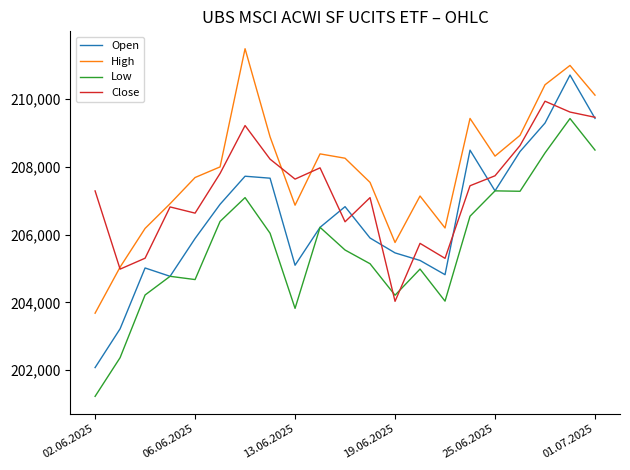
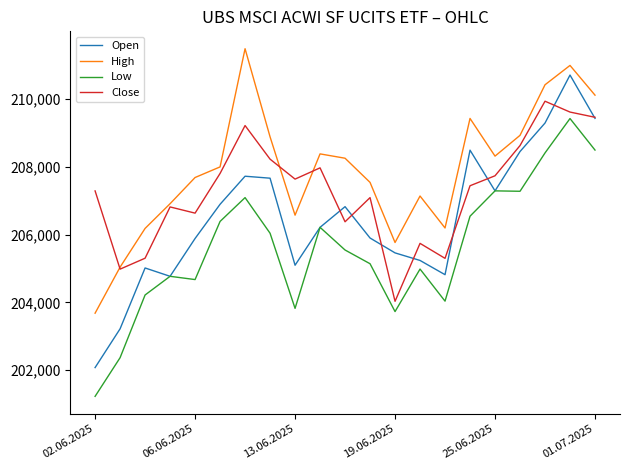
  {
    "Open": {
      "02.06.2025": "202,100",
      "06.06.2025": "205,900",
      "13.06.2025": "205,100",
      "19.06.2025": "205,500"
    },
    "High": {
      "02.06.2025": "203,700",
      "06.06.2025": "207,700",
-     "13.06.2025": "206,900",
+     "13.06.2025": "206,600",
      "19.06.2025": "205,800",
      "25.06.2025": "208,300",
      "01.07.2025": "210,100"
    },
    "Low": {
      "02.06.2025": "201,200",
      "06.06.2025": "204,700",
      "13.06.2025": "203,800",
-     "19.06.2025": "204,200",
+     "19.06.2025": "203,700",
      "01.07.2025": "208,500"
    },
    "Close": {
      "02.06.2025": "207,300",
      "06.06.2025": "206,600",
      "13.06.2025": "207,600",
      "19.06.2025": "204,000",
      "25.06.2025": "207,700"
    }
  }
